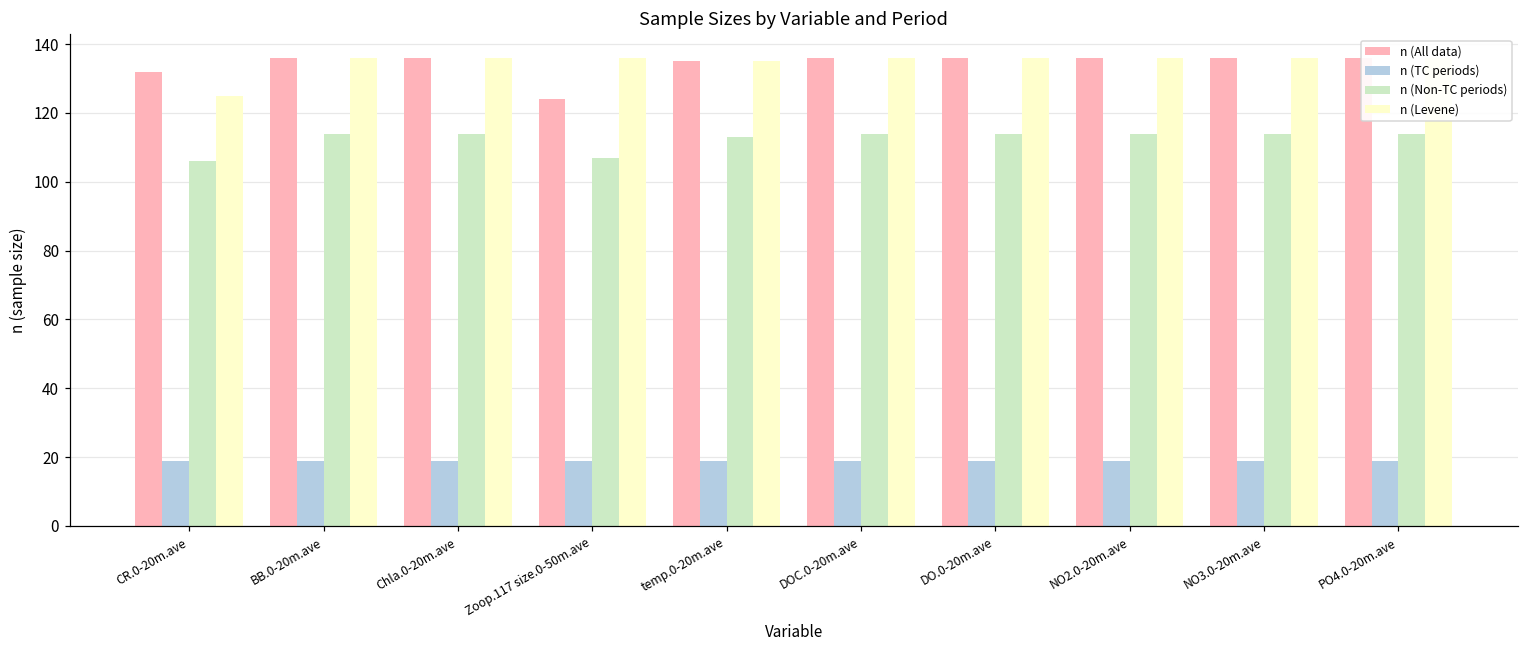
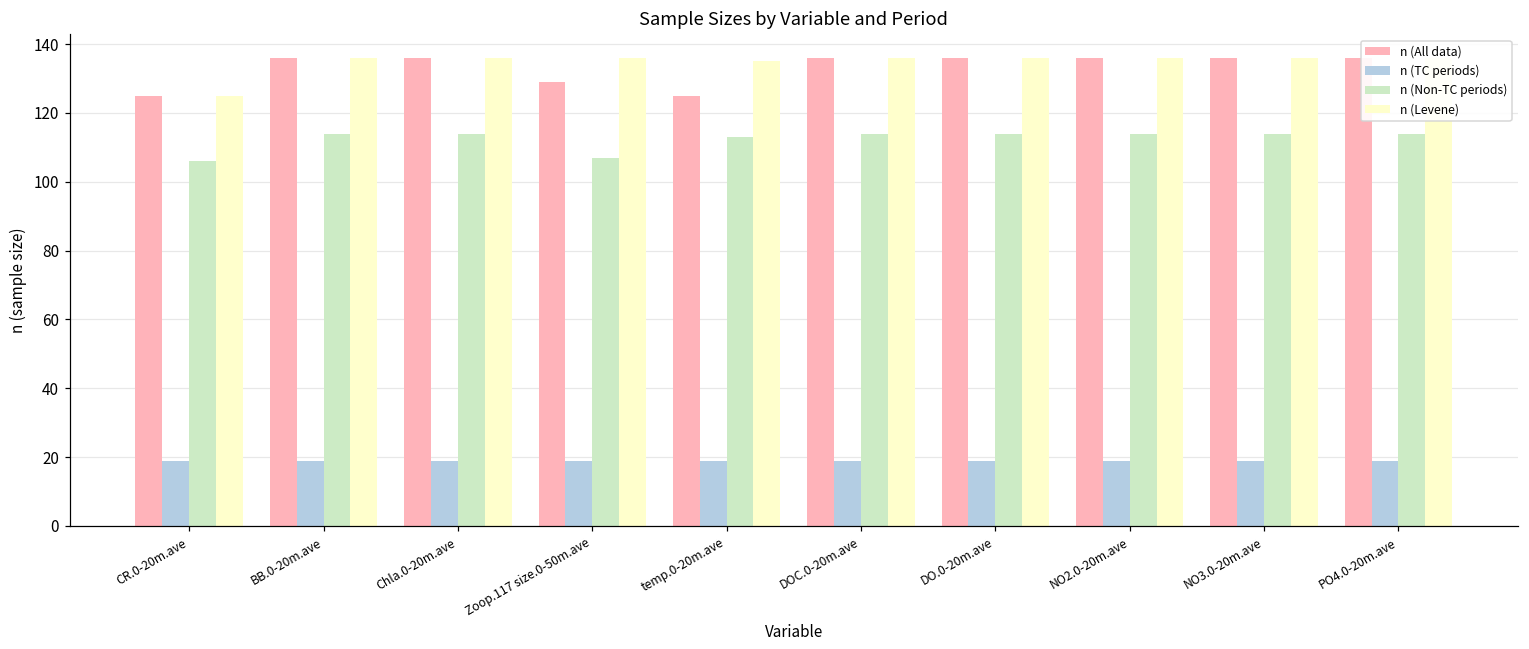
  {
    "n (All data)": {
-     "CR.0-20m.ave": 132,
+     "CR.0-20m.ave": 125,
      "BB.0-20m.ave": 136,
      "Chla.0-20m.ave": 136,
-     "Zoop.117 size.0-50m.ave": 124,
-     "temp.0-20m.ave": 135,
+     "Zoop.117 size.0-50m.ave": 129,
+     "temp.0-20m.ave": 125,
      "DOC.0-20m.ave": 136,
      "DO.0-20m.ave": 136,
      "NO2.0-20m.ave": 136,
      "NO3.0-20m.ave": 136,
      "PO4.0-20m.ave": 136
    }
  }
